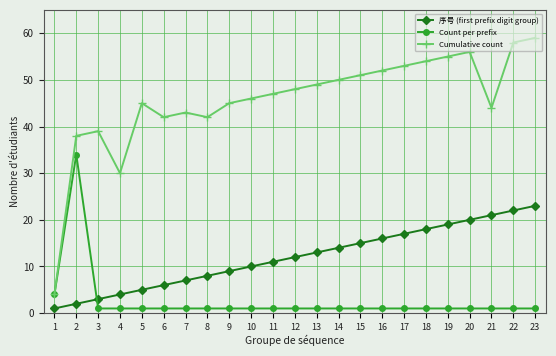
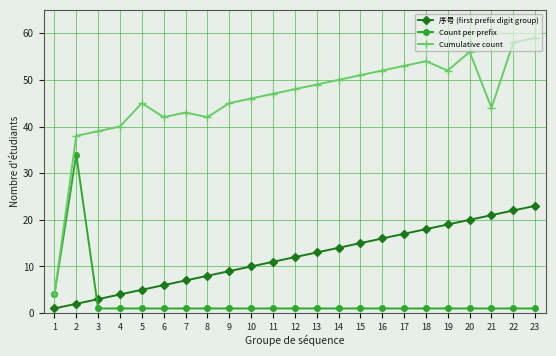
  {
    "Cumulative count": {
      "2": 38,
      "3": 39,
-     "4": 30,
+     "4": 40,
      "5": 45,
      "6": 42,
      "7": 43,
      "8": 42,
      "9": 45,
      "10": 46,
      "11": 47,
      "12": 48,
      "13": 49,
      "14": 50,
      "15": 51,
      "16": 52,
      "17": 53,
      "18": 54,
-     "19": 55,
+     "19": 52,
      "20": 56,
      "21": 44
    }
  }
